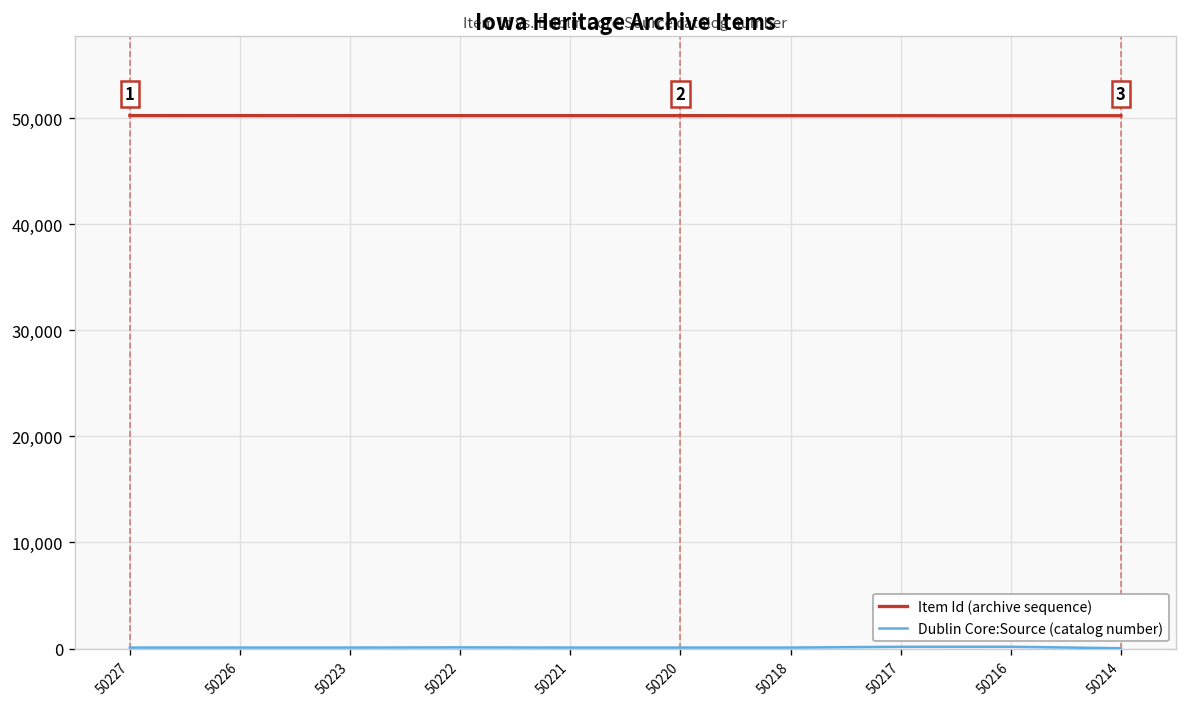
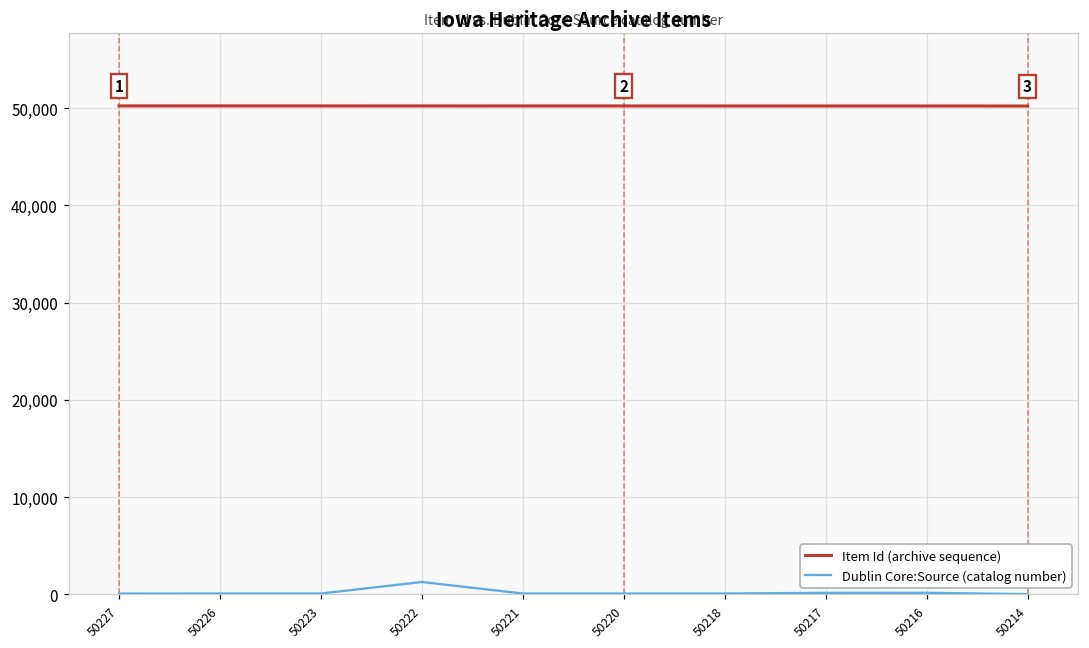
  {
    "Item Id (archive sequence)": {
      "50226": "50,000",
      "50223": "50,000",
      "50222": "50,000",
      "50221": "50,000",
      "50218": "50,000",
      "50217": "50,000",
      "50216": "50,000"
    },
    "Dublin Core:Source (catalog number)": {
      "50227": "0",
      "50226": "0",
      "50223": "0",
-     "50222": "0",
+     "50222": "1,000",
      "50221": "0",
      "50220": "0",
      "50218": "0",
      "50217": "0",
      "50216": "0",
      "50214": "0"
    }
  }
